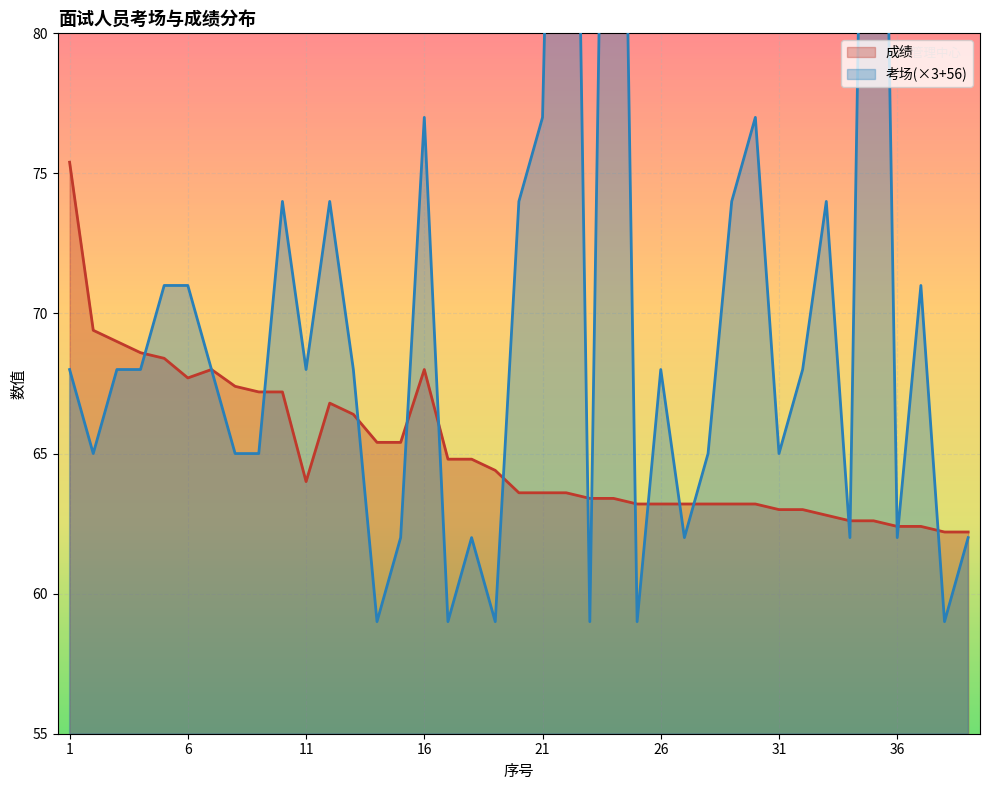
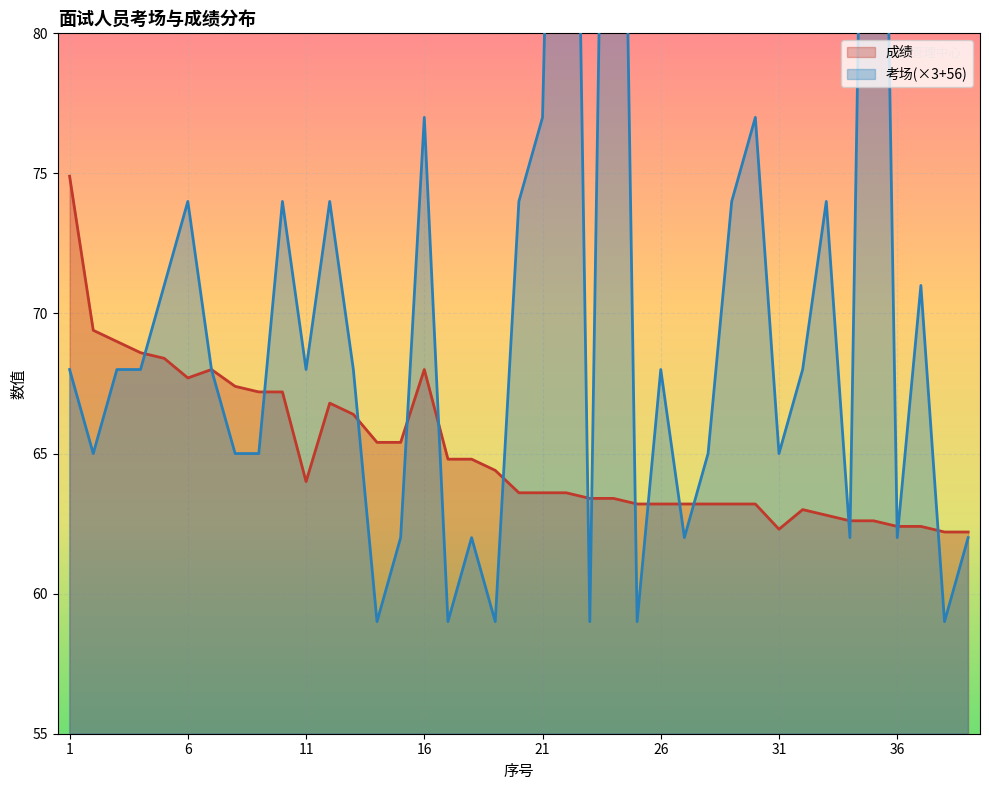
  {
    "成绩": {
-     "1": 75.4,
+     "1": 74.9,
      "6": 67.7,
      "11": 64.0,
      "16": 68.0,
      "21": 63.6,
      "26": 63.2,
-     "31": 63.0,
+     "31": 62.3,
      "36": 62.4
    },
    "考场(×3+56)": {
      "1": 68.0,
-     "6": 71.0,
+     "6": 74.0,
      "11": 68.0,
      "16": 77.0,
      "21": 77.0,
      "26": 68.0,
      "31": 65.0,
      "36": 62.0
    }
  }
